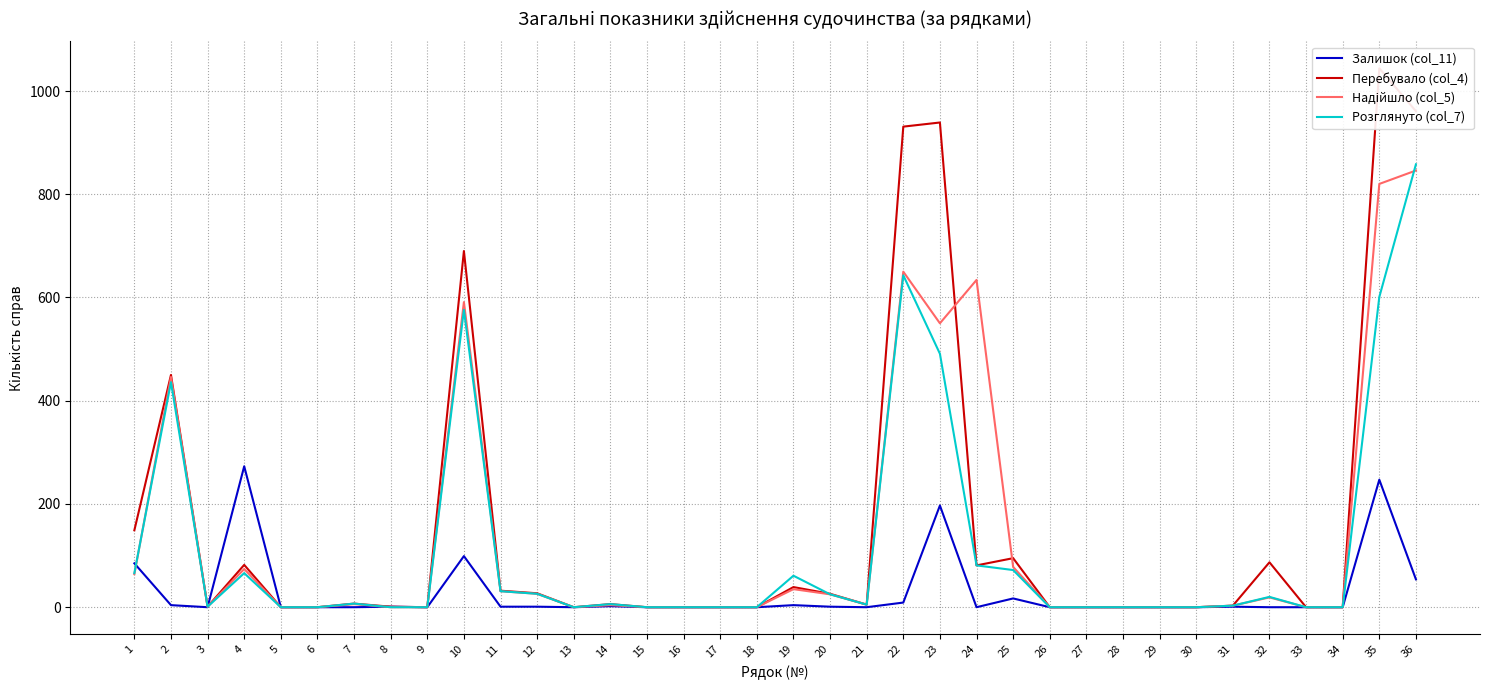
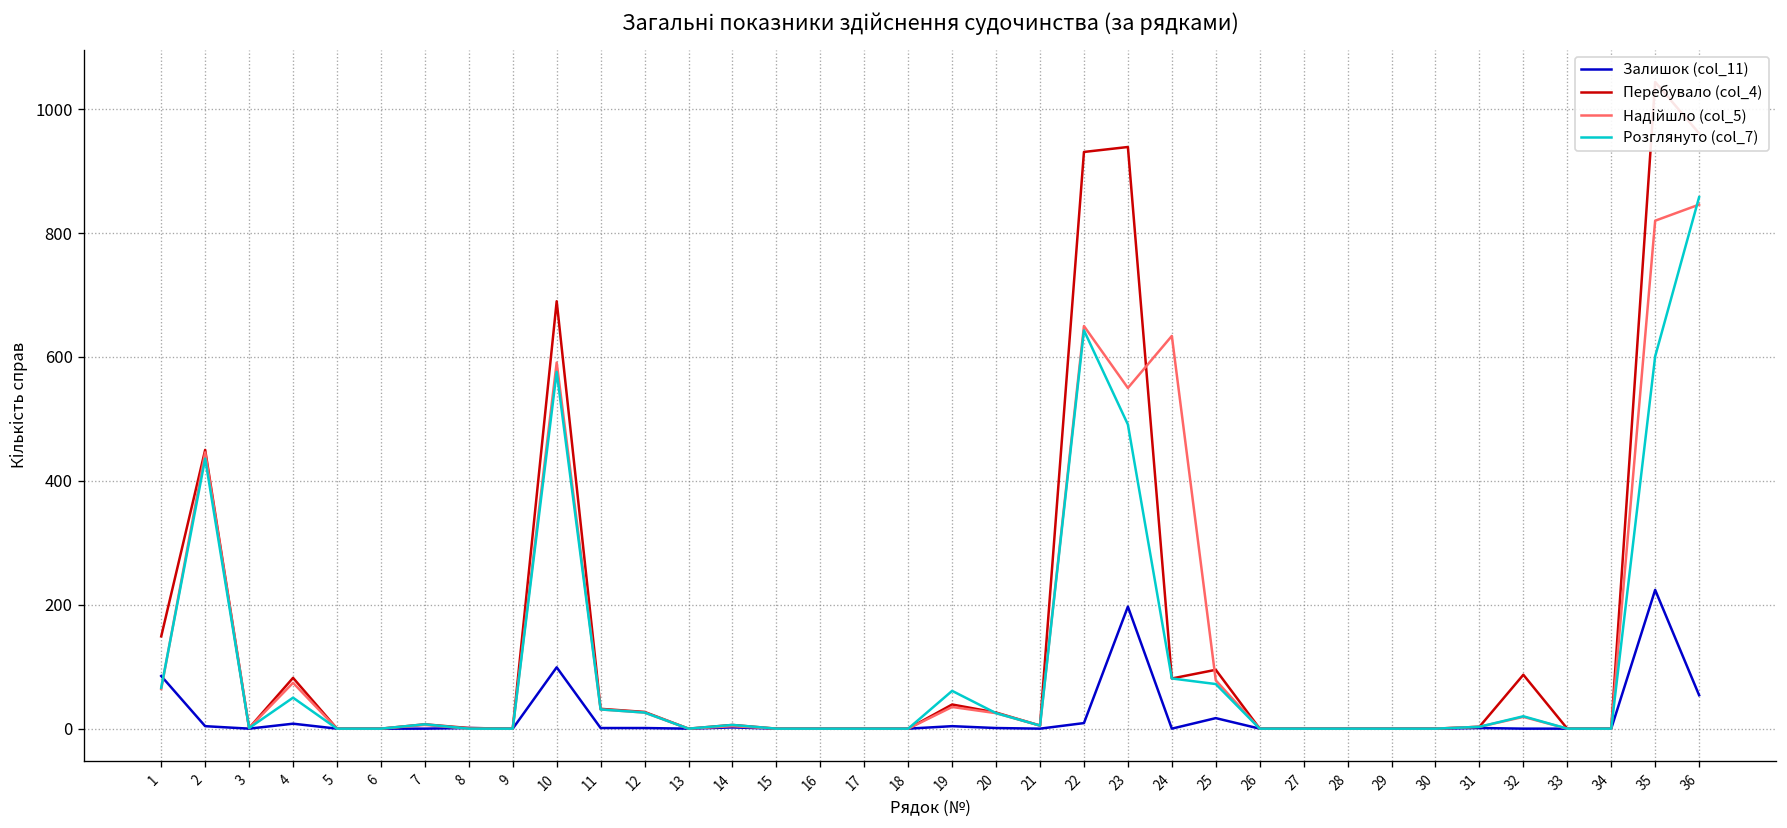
  {
    "Залишок (col_11)": {
      "1": 90,
      "2": 0,
-     "4": 270,
+     "4": 10,
      "7": 0,
      "10": 100,
      "11": 0,
      "12": 0,
      "19": 0,
      "20": 0,
      "21": 0,
      "22": 10,
      "23": 200,
      "24": 0,
      "25": 20,
      "32": 0,
-     "35": 250,
+     "35": 220,
      "36": 50
    },
    "Перебувало (col_4)": {
      "1": 150,
      "4": 80,
      "10": 690,
      "22": 930,
      "23": 940,
      "25": 100,
      "32": 90
    },
    "Надійшло (col_5)": {
      "4": 70,
      "10": 590,
      "22": 650,
      "23": 550,
      "24": 630,
      "25": 80,
      "35": 820,
      "36": 850
    },
    "Розглянуто (col_7)": {
      "2": 440,
-     "4": 70,
+     "4": 50,
      "10": 580,
      "19": 60,
      "22": 640,
      "23": 490,
      "25": 70,
      "35": 600,
      "36": 860
    }
  }
